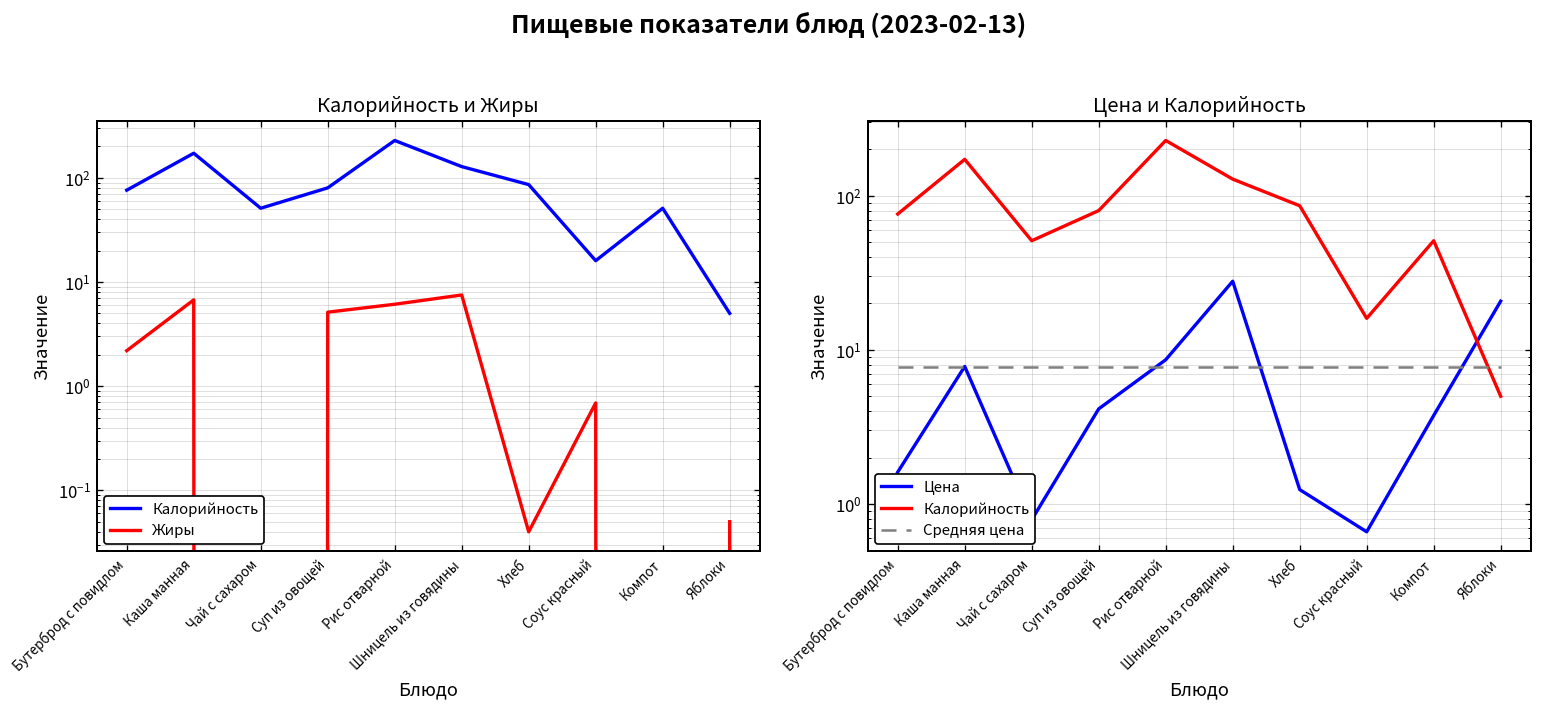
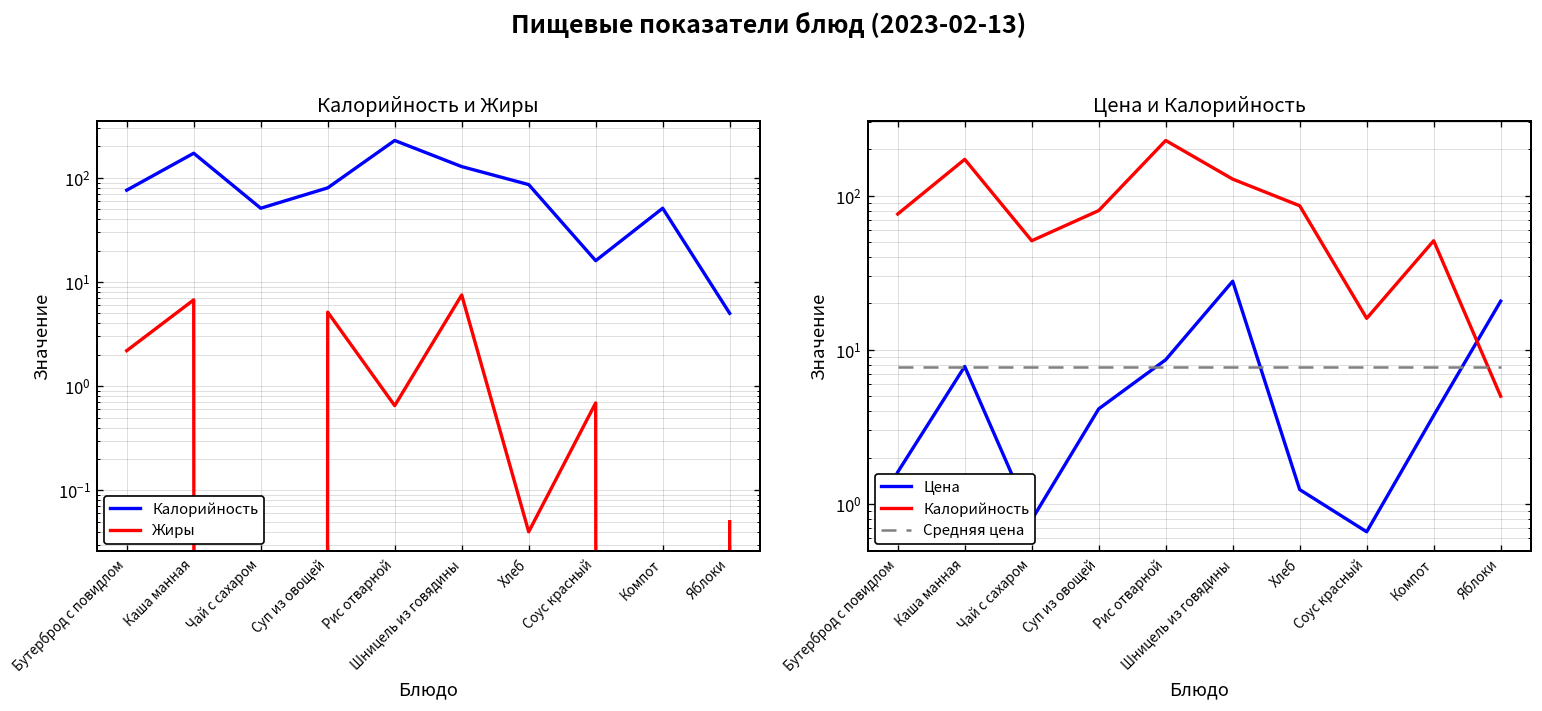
  {
    "Калорийность и Жиры": {
      "Жиры": {
        "Бутерброд с повидлом": 2.2,
        "Каша манная": 7,
        "Суп из овощей": 5,
-       "Рис отварной": 6,
+       "Рис отварной": 0.7,
        "Шницель из говядины": 8,
        "Хлеб": 0.04,
        "Соус красный": 0.7,
        "Яблоки": 0.05
      }
    },
    "Цена и Калорийность": {
      "Цена": {
        "Суп из овощей": 4.1,
        "Рис отварной": 9,
        "Шницель из говядины": 28,
        "Хлеб": 1.2,
        "Соус красный": 0.7,
        "Компот": 3.8,
        "Яблоки": 21
      },
      "Калорийность": {
        "Бутерброд с повидлом": 80,
        "Каша манная": 170,
        "Чай с сахаром": 51,
        "Суп из овощей": 80,
        "Рис отварной": 230,
        "Шницель из говядины": 130,
        "Хлеб": 90,
        "Соус красный": 16,
        "Компот": 51,
        "Яблоки": 5.0
      },
      "Средняя цена": {
        "Бутерброд с повидлом": 8,
        "Чай с сахаром": 8,
        "Суп из овощей": 8,
        "Рис отварной": 8,
        "Шницель из говядины": 8,
        "Хлеб": 8,
        "Соус красный": 8,
        "Компот": 8,
        "Яблоки": 8
      }
    }
  }
